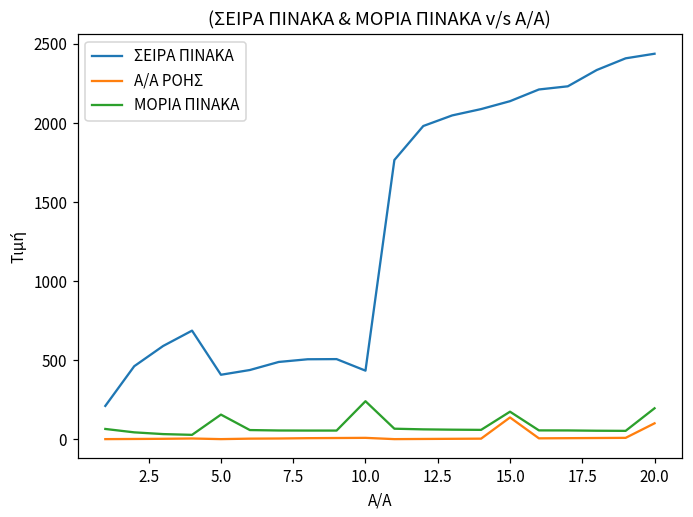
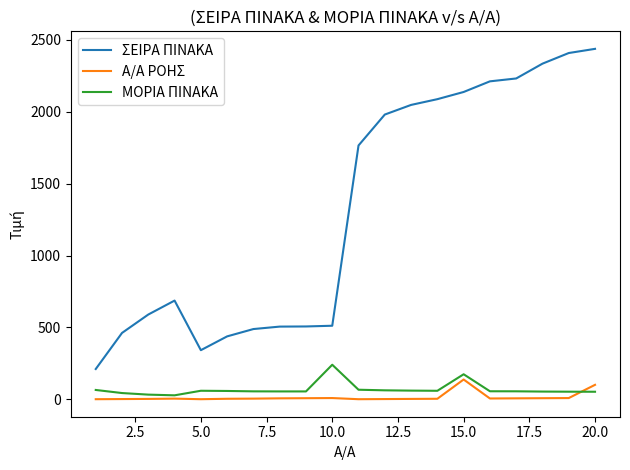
  {
    "ΣΕΙΡΑ ΠΙΝΑΚΑ": {
-     "5.0": 410,
-     "10.0": 430,
+     "5.0": 340,
+     "10.0": 510,
      "15.0": 2140,
      "20.0": 2440
    },
    "Α/Α ΡΟΗΣ": {
      "5.0": 0,
      "10.0": 10,
      "15.0": 140,
      "20.0": 100
    },
    "ΜΟΡΙΑ ΠΙΝΑΚΑ": {
-     "5.0": 160,
+     "5.0": 60,
      "10.0": 240,
      "15.0": 170,
-     "20.0": 200
+     "20.0": 50
    }
  }
